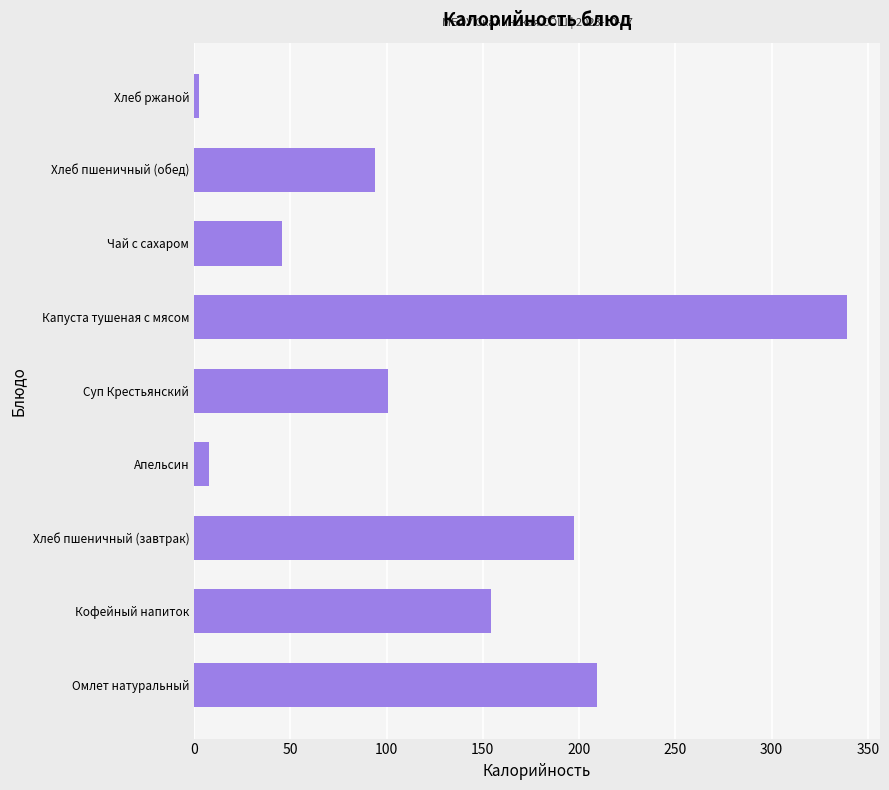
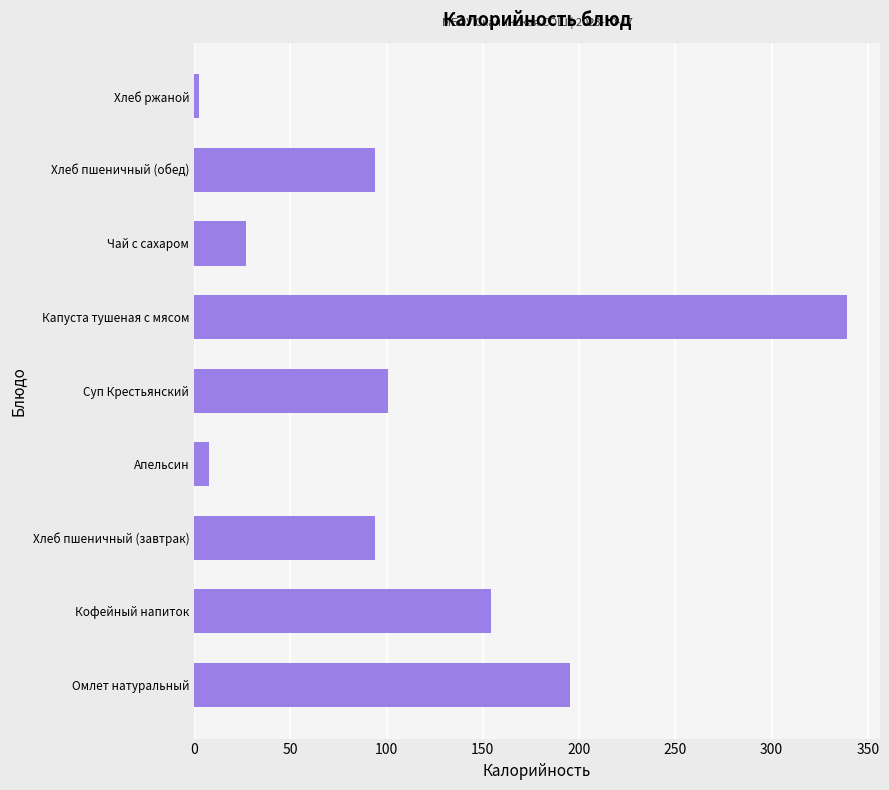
  {
    "Хлеб ржаной": 3,
    "Хлеб пшеничный (обед)": 94,
-   "Чай с сахаром": 46,
+   "Чай с сахаром": 27,
    "Капуста тушеная с мясом": 339,
    "Суп Крестьянский": 101,
    "Апельсин": 8,
-   "Хлеб пшеничный (завтрак)": 198,
+   "Хлеб пшеничный (завтрак)": 94,
    "Кофейный напиток": 154,
-   "Омлет натуральный": 209
+   "Омлет натуральный": 195
  }
